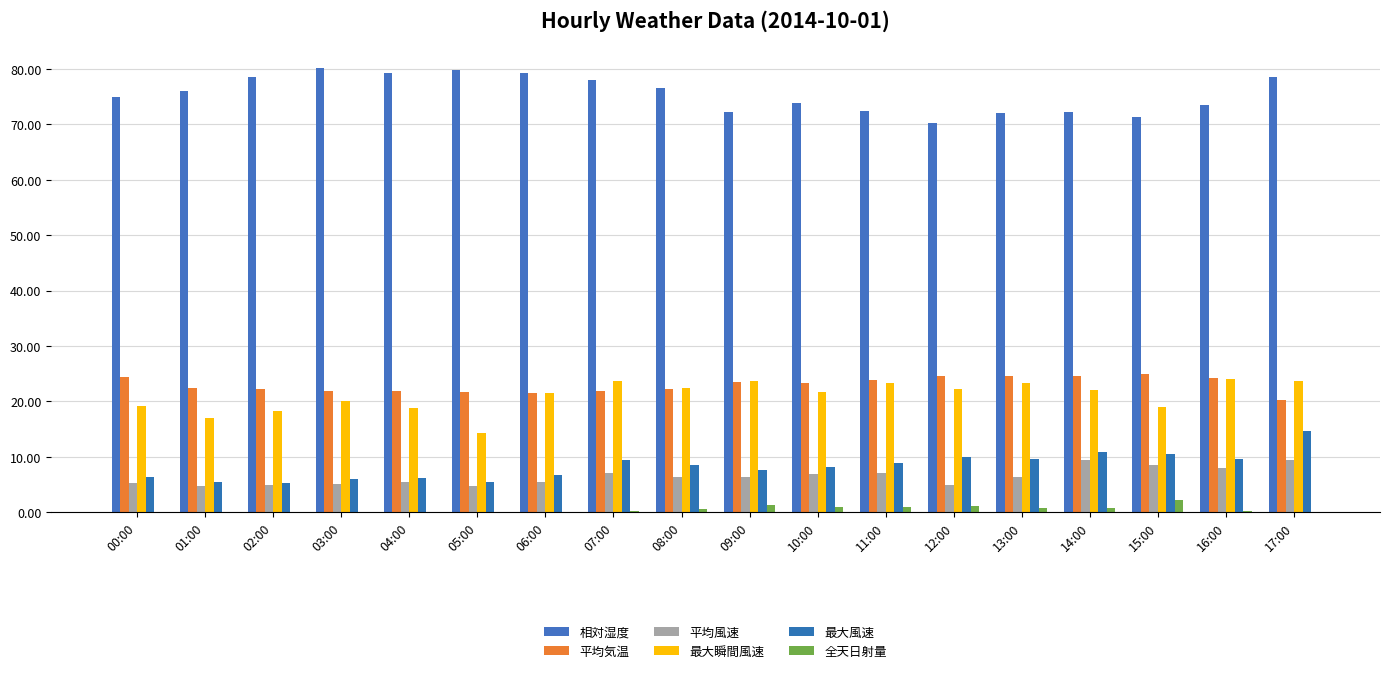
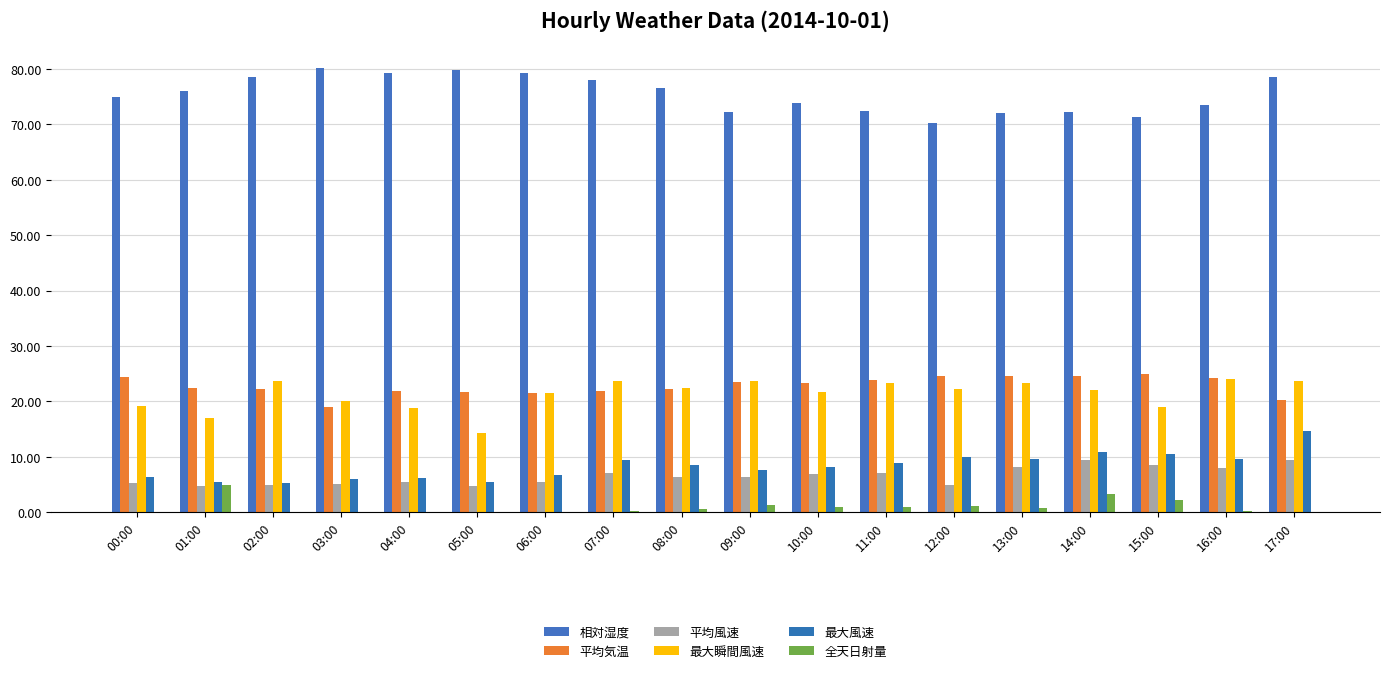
  {
    "平均気温": {
      "00:00": 24,
      "01:00": 22,
      "02:00": 22,
-     "03:00": 22,
+     "03:00": 19,
      "04:00": 22,
      "05:00": 22,
      "06:00": 22,
      "07:00": 22,
      "08:00": 22,
      "09:00": 23,
      "10:00": 23,
      "11:00": 24,
      "12:00": 25,
      "13:00": 24,
      "14:00": 25,
      "15:00": 25,
      "16:00": 24,
      "17:00": 20
    },
    "平均風速": {
      "00:00": 5,
      "01:00": 5,
      "02:00": 5,
      "03:00": 5,
      "04:00": 5,
      "05:00": 5,
      "06:00": 5,
      "07:00": 7,
      "08:00": 6,
      "09:00": 6,
      "10:00": 7,
      "11:00": 7,
      "12:00": 5,
-     "13:00": 6,
+     "13:00": 8,
      "14:00": 9,
      "15:00": 9,
      "16:00": 8,
      "17:00": 9
    },
    "最大瞬間風速": {
      "00:00": 19,
      "01:00": 17,
-     "02:00": 18,
+     "02:00": 24,
      "03:00": 20,
      "04:00": 19,
      "05:00": 14,
      "06:00": 22,
      "07:00": 24,
      "08:00": 22,
      "09:00": 24,
      "10:00": 22,
      "11:00": 23,
      "12:00": 22,
      "13:00": 23,
      "14:00": 22,
      "15:00": 19,
      "16:00": 24,
      "17:00": 24
    },
    "全天日射量": {
      "00:00": 0,
-     "01:00": 0,
+     "01:00": 5,
      "02:00": 0,
      "03:00": 0,
      "04:00": 0,
      "05:00": 0,
      "08:00": 0,
      "09:00": 1,
      "10:00": 1,
      "11:00": 1,
      "12:00": 1,
      "13:00": 1,
-     "14:00": 1,
+     "14:00": 3,
      "15:00": 2
    }
  }
